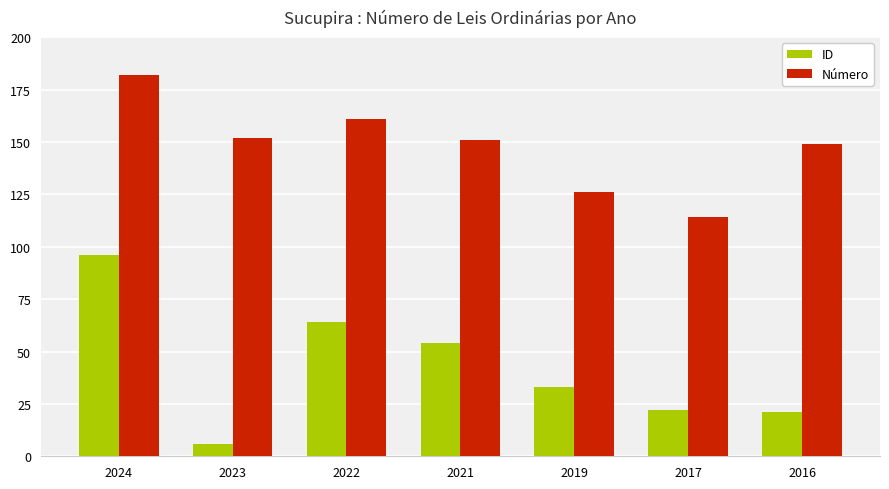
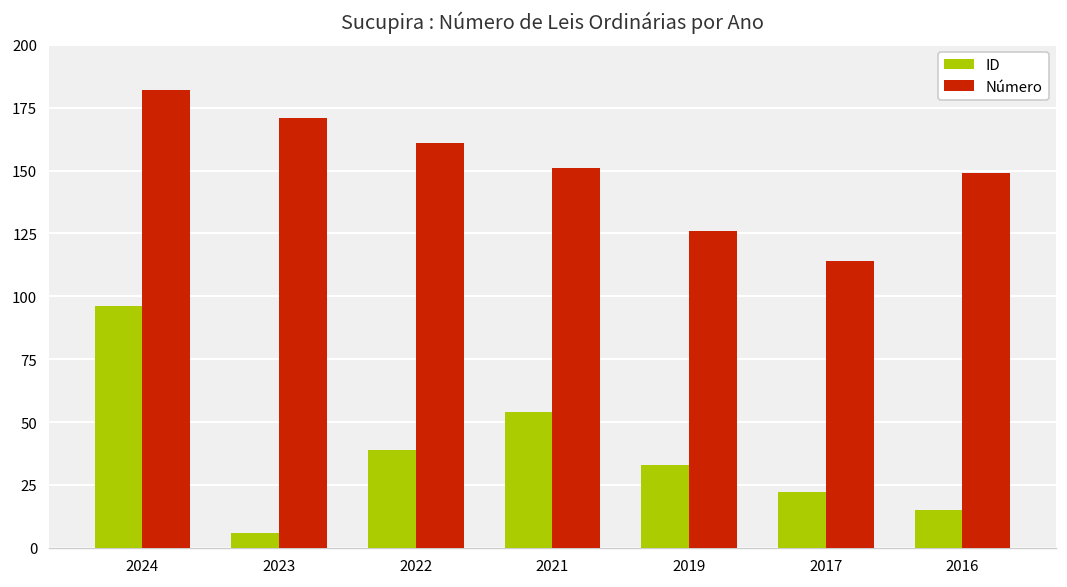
  {
    "ID": {
      "2024": 96,
      "2023": 6,
-     "2022": 64,
+     "2022": 39,
      "2021": 54,
      "2019": 33,
      "2017": 22,
-     "2016": 21
+     "2016": 15
    },
    "Número": {
      "2024": 182,
-     "2023": 152,
+     "2023": 171,
      "2022": 161,
      "2021": 151,
      "2019": 126,
      "2017": 114,
      "2016": 149
    }
  }
